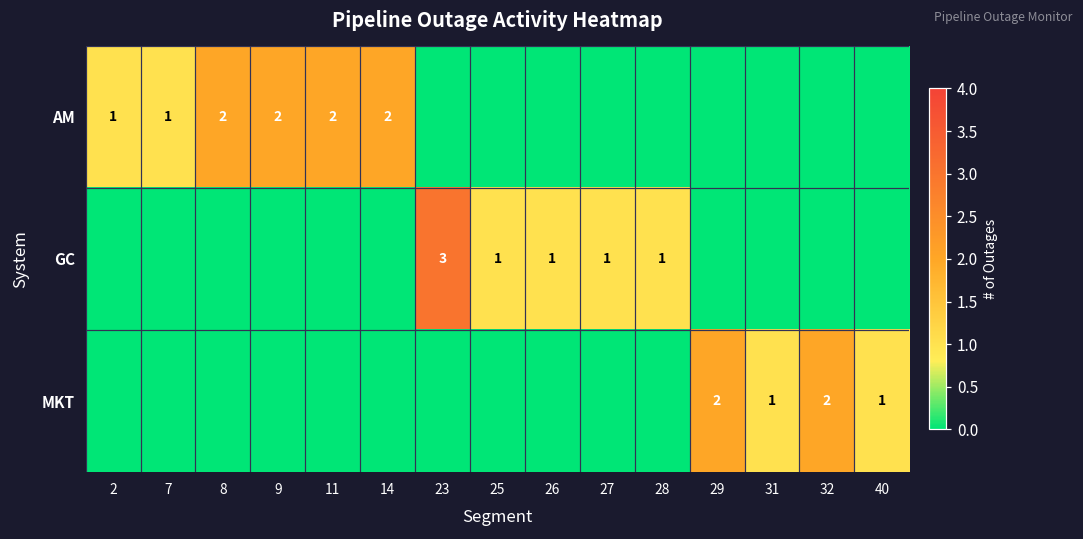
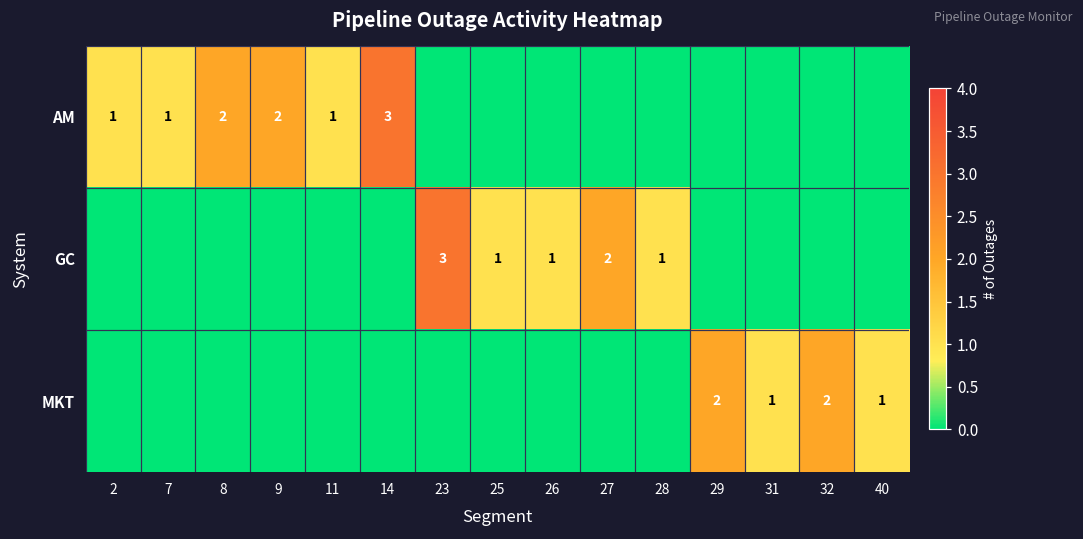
  {
    "AM": {
      "2": 1,
      "7": 1,
      "8": 2,
      "9": 2,
-     "11": 2,
-     "14": 2
+     "11": 1,
+     "14": 3
    },
    "GC": {
      "23": 3,
      "25": 1,
      "26": 1,
-     "27": 1,
+     "27": 2,
      "28": 1
    },
    "MKT": {
      "29": 2,
      "31": 1,
      "32": 2,
      "40": 1
    }
  }
